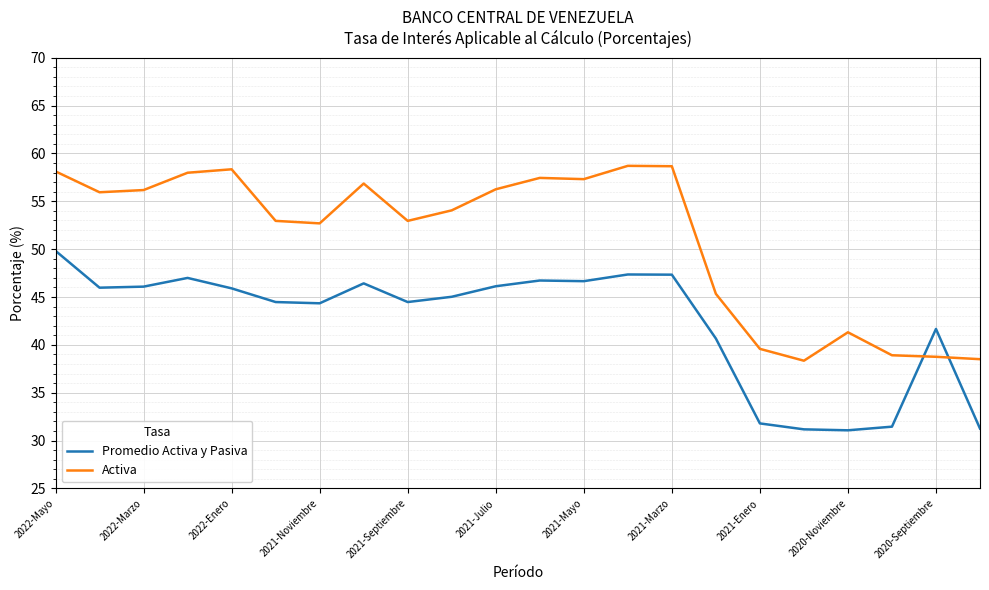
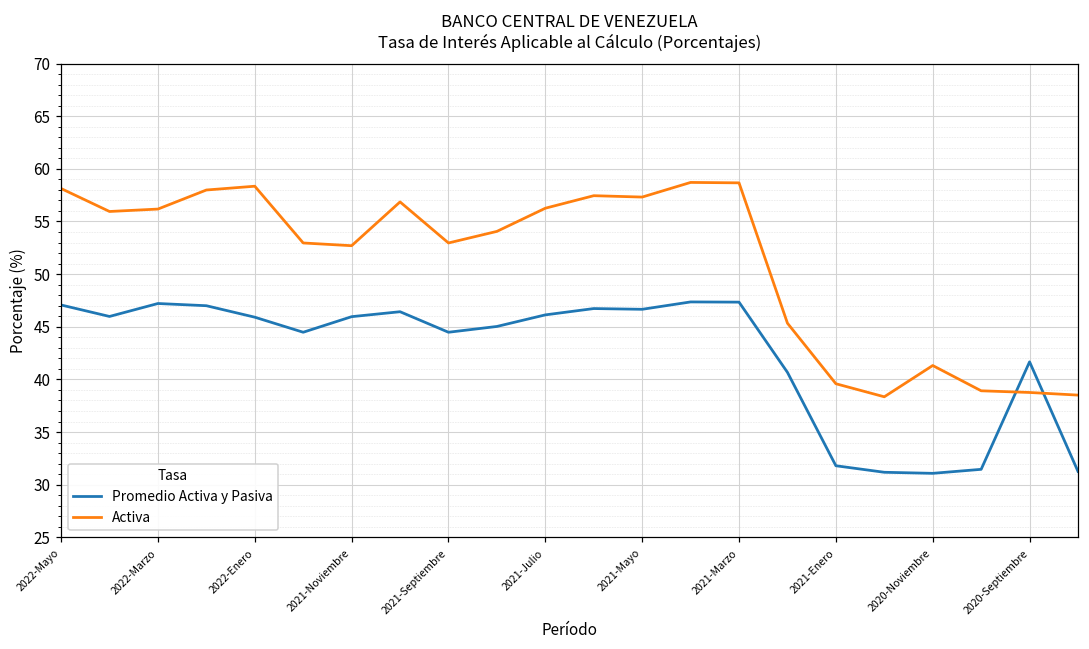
  {
    "Promedio Activa y Pasiva": {
-     "2022-Mayo": 50,
-     "2022-Marzo": 46,
+     "2022-Mayo": 47,
+     "2022-Marzo": 47,
      "2022-Enero": 46,
-     "2021-Noviembre": 44,
+     "2021-Noviembre": 46,
      "2021-Septiembre": 44,
      "2021-Julio": 46,
      "2021-Mayo": 47,
      "2021-Marzo": 47,
      "2021-Enero": 32,
      "2020-Noviembre": 31,
      "2020-Septiembre": 42
    },
    "Activa": {
      "2022-Mayo": 58,
      "2022-Marzo": 56,
      "2022-Enero": 58,
      "2021-Noviembre": 53,
      "2021-Septiembre": 53,
      "2021-Julio": 56,
      "2021-Mayo": 57,
      "2021-Marzo": 59,
      "2021-Enero": 40,
      "2020-Noviembre": 41,
      "2020-Septiembre": 39
    }
  }
